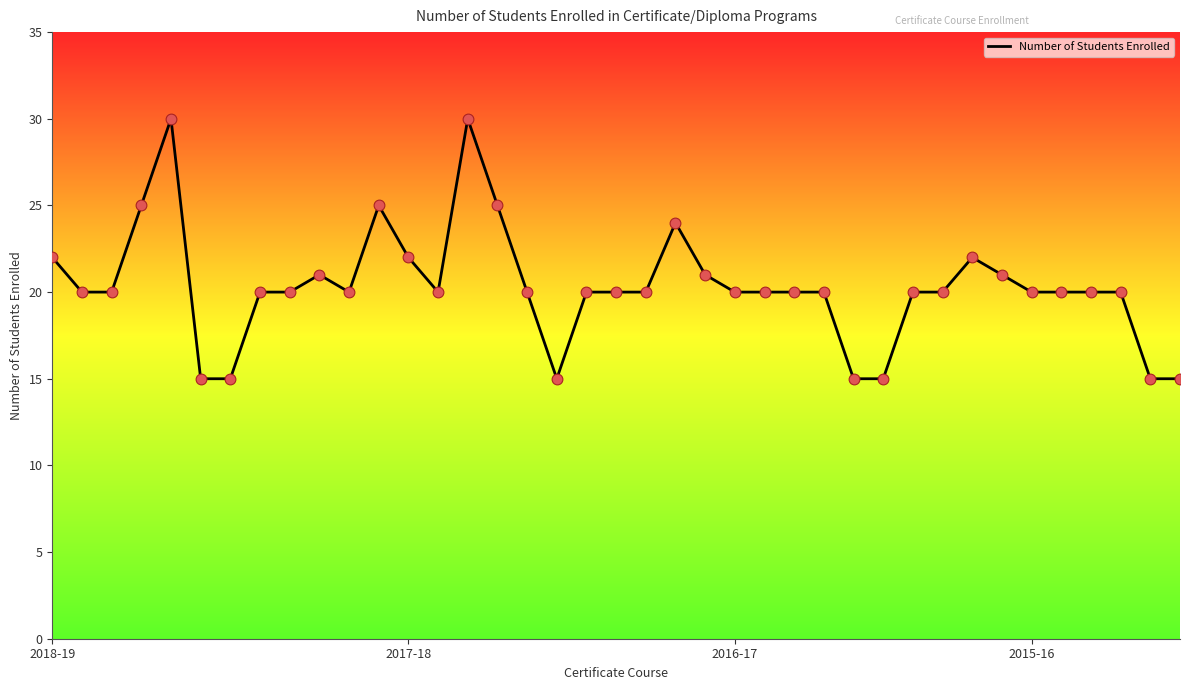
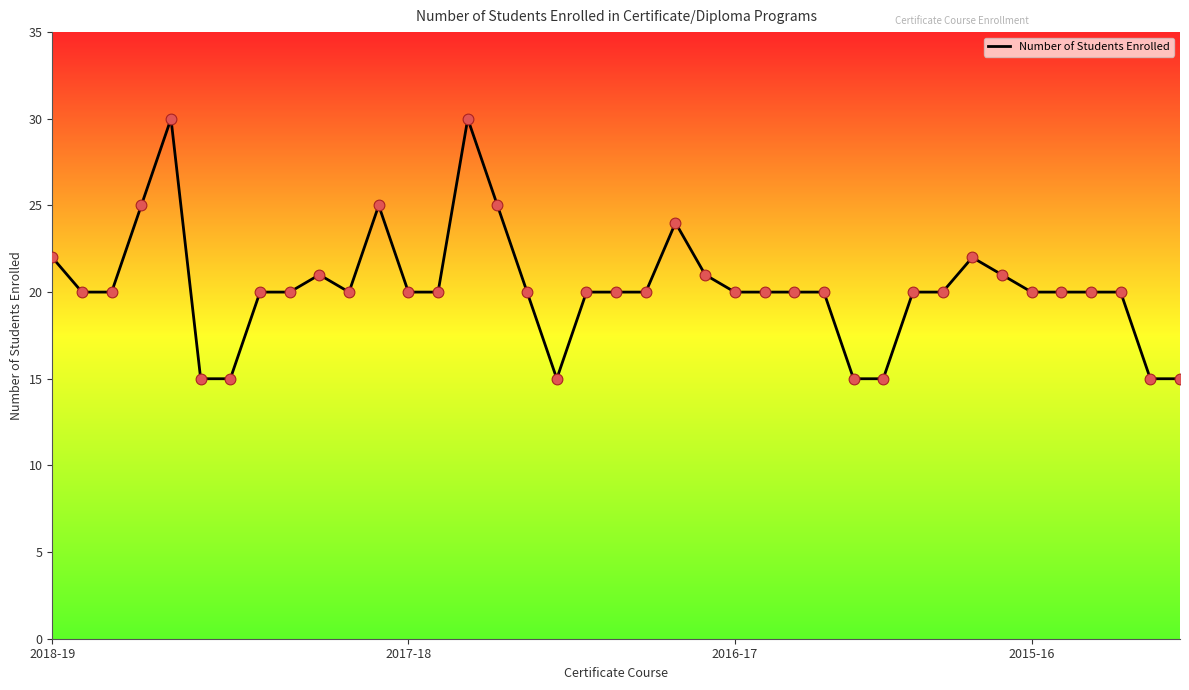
  {
    "2018-19": 22,
-   "2017-18": 22,
+   "2017-18": 20,
    "2016-17": 20,
    "2015-16": 20
  }
